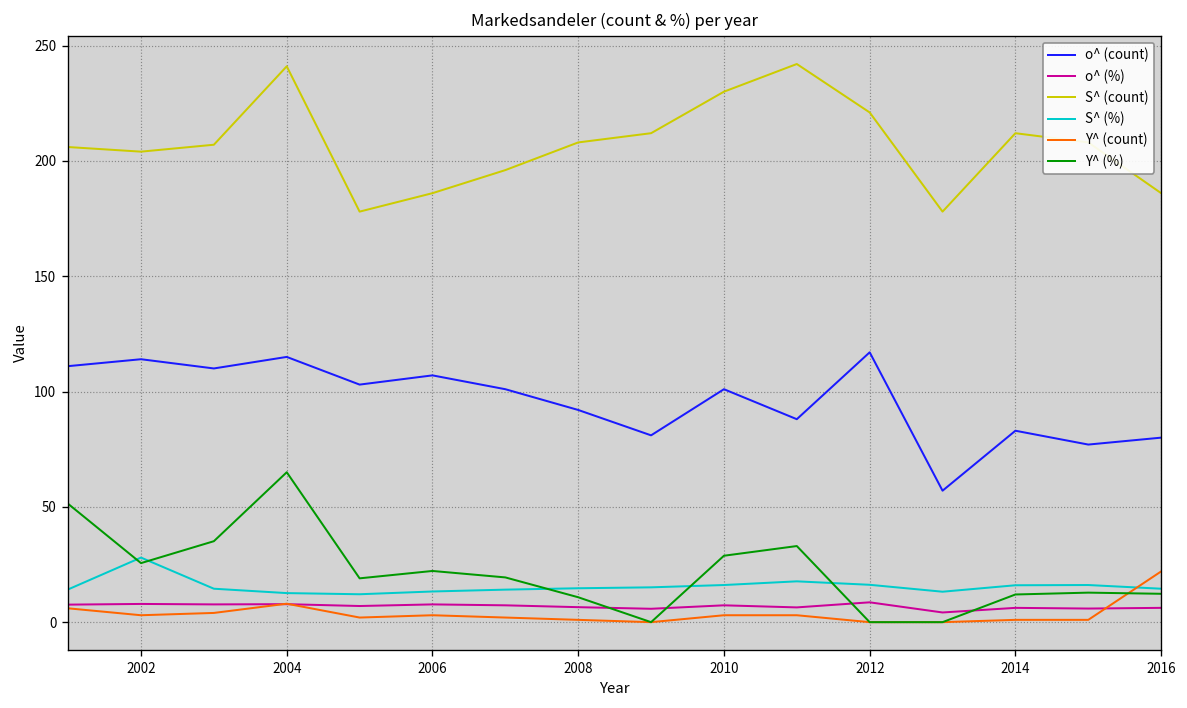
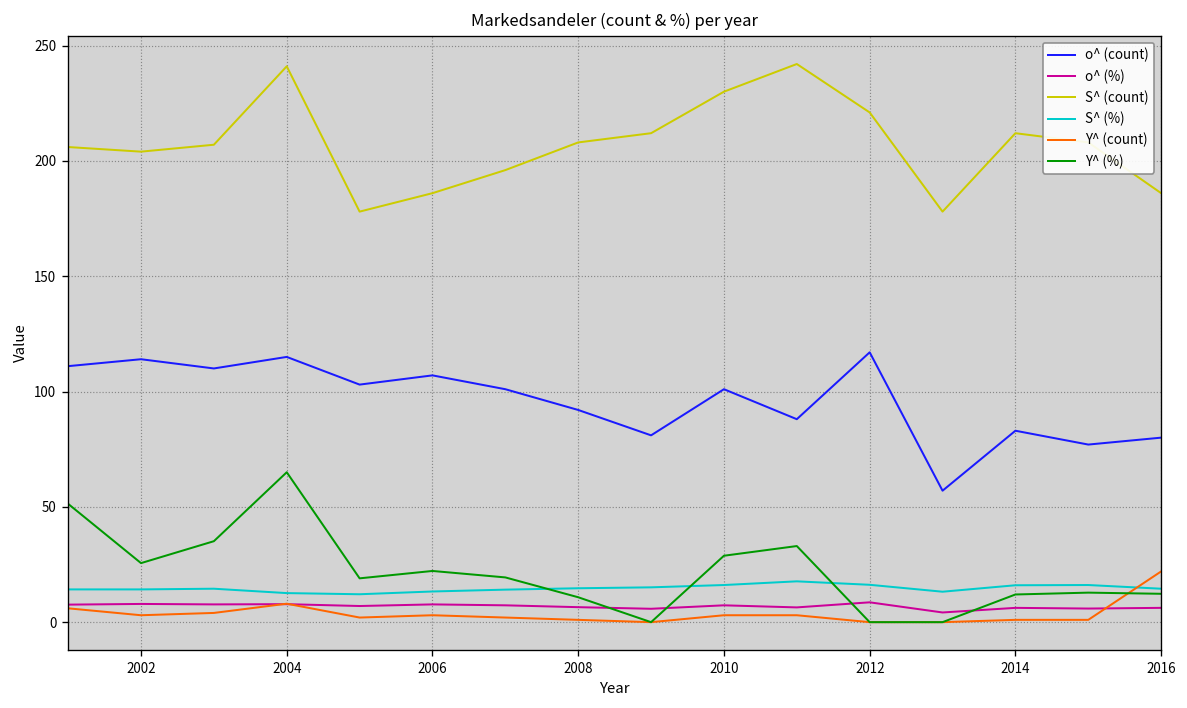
  {
    "o^ (count)": {
      "2002": 114,
      "2004": 115,
      "2006": 107,
      "2008": 92,
      "2010": 101,
      "2012": 117,
      "2014": 83,
      "2016": 80
    },
    "o^ (%)": {
      "2002": 8,
      "2006": 8,
      "2008": 7,
      "2010": 7,
      "2012": 9,
      "2014": 6,
      "2016": 6
    },
    "S^ (count)": {
      "2002": 204,
      "2004": 241,
      "2006": 186,
      "2008": 208,
      "2010": 230,
      "2012": 221,
      "2014": 212,
      "2016": 186
    },
    "S^ (%)": {
-     "2002": 28,
+     "2002": 14,
      "2004": 13,
      "2006": 13,
      "2008": 15,
      "2010": 16,
      "2012": 16,
      "2014": 16,
      "2016": 15
    },
    "Y^ (count)": {
      "2002": 3,
      "2006": 3,
      "2008": 1,
      "2010": 3,
      "2014": 1,
      "2016": 22
    },
    "Y^ (%)": {
      "2002": 26,
      "2004": 65,
      "2006": 22,
      "2008": 11,
      "2010": 29,
      "2014": 12,
      "2016": 12
    }
  }
